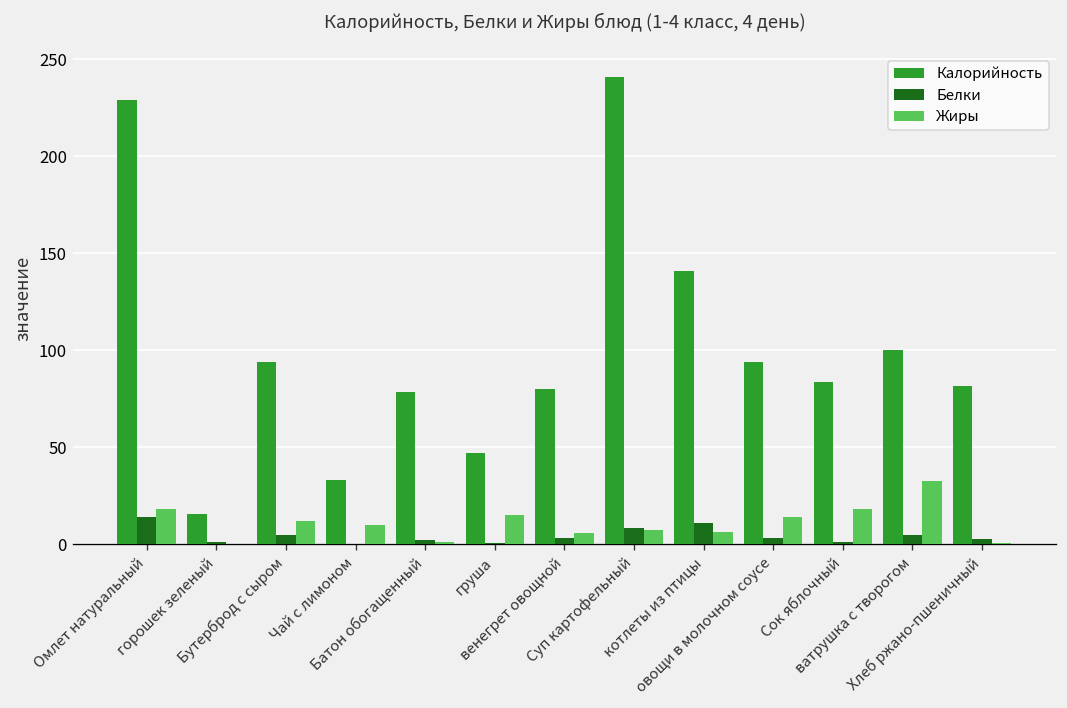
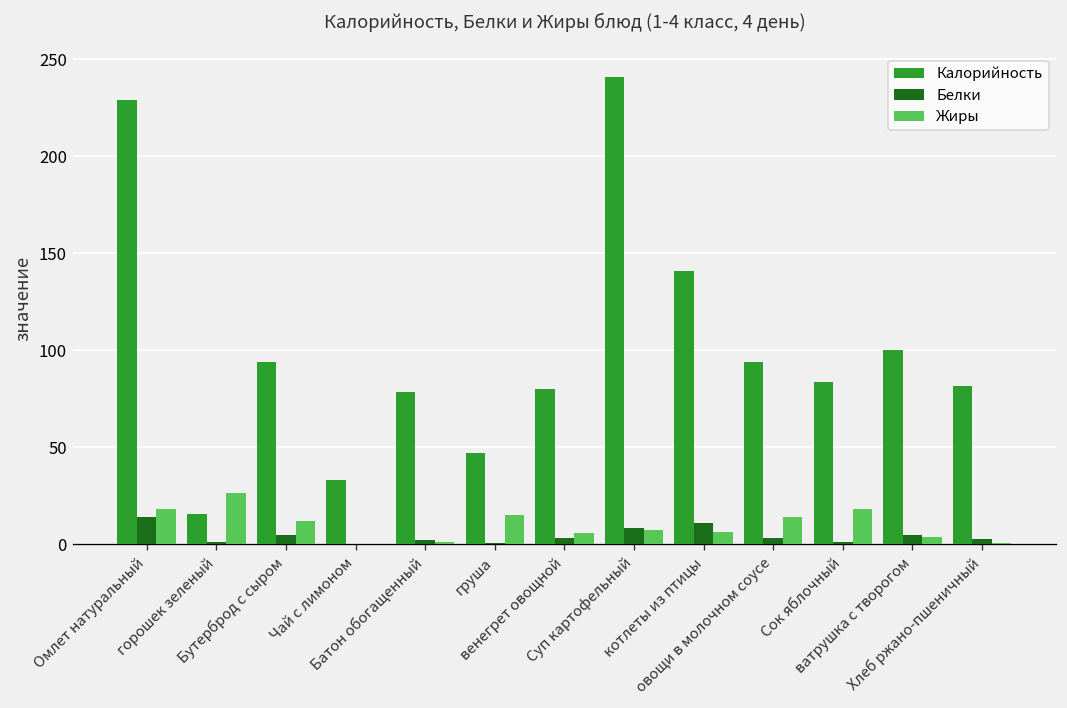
  {
    "Жиры": {
      "Омлет натуральный": 18,
-     "горошек зеленый": 0,
+     "горошек зеленый": 27,
      "Бутерброд с сыром": 12,
-     "Чай с лимоном": 10,
+     "Чай с лимоном": 0,
      "груша": 15,
      "венегрет овощной": 6,
      "Суп картофельный": 7,
      "котлеты из птицы": 6,
      "овощи в молочном соусе": 14,
      "Сок яблочный": 18,
-     "ватрушка с творогом": 33
+     "ватрушка с творогом": 4
    }
  }
